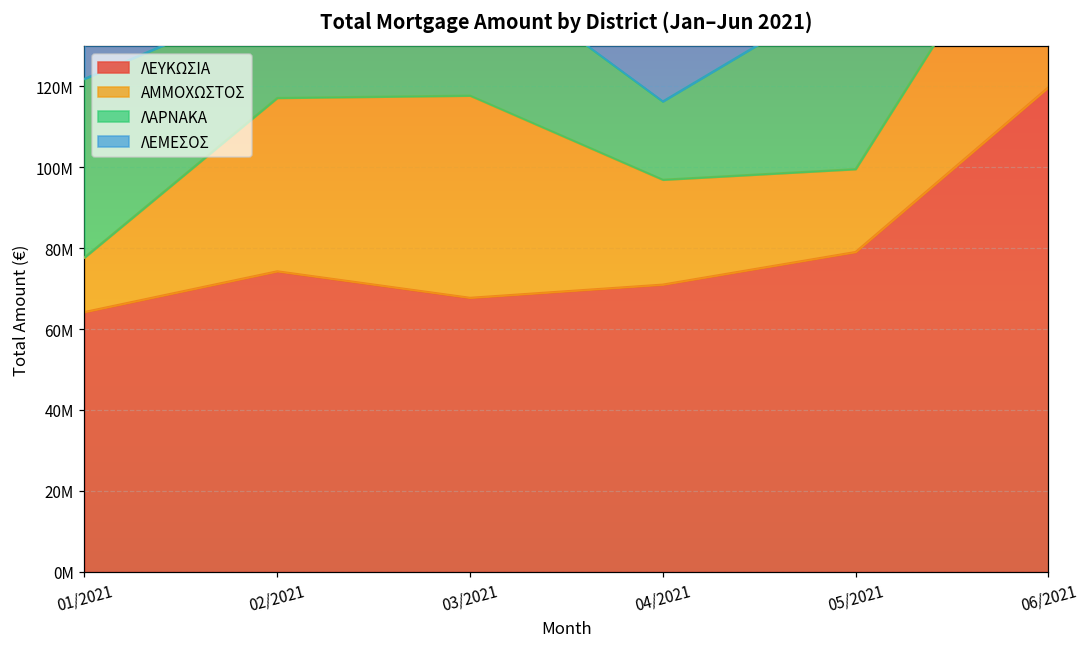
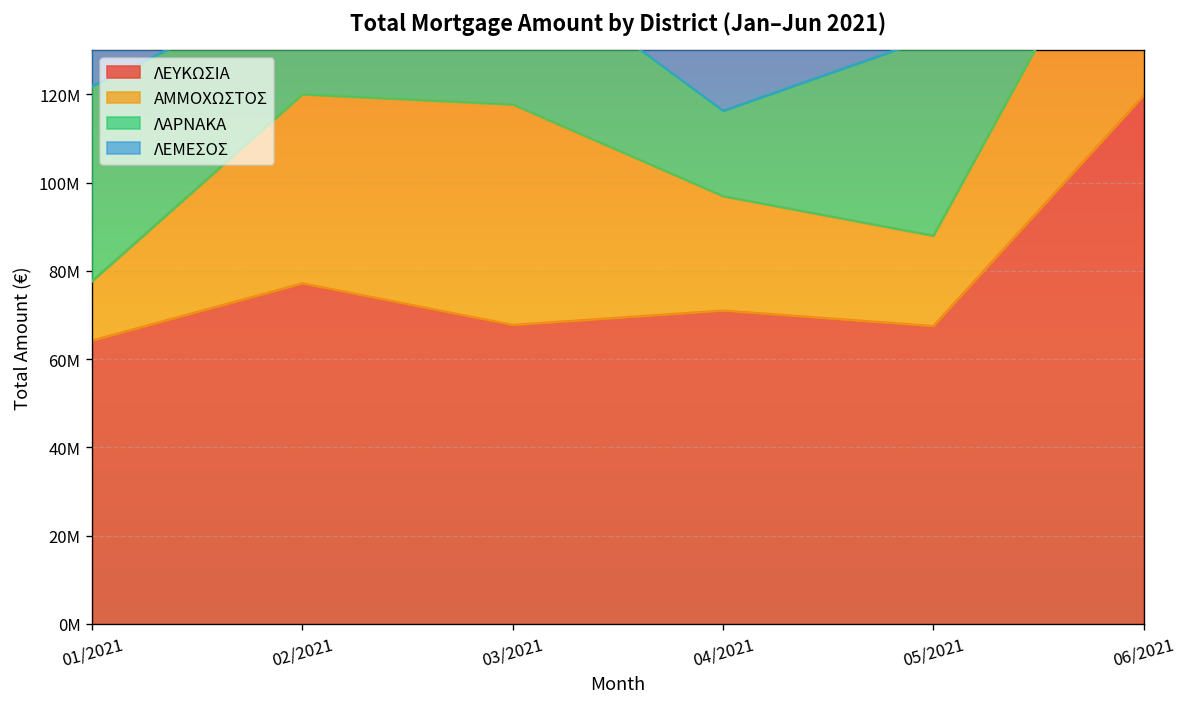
  {
    "ΛΕΥΚΩΣΙΑ": {
      "01/2021": 64000000,
-     "02/2021": 74000000,
+     "02/2021": 77000000,
      "03/2021": 68000000,
      "04/2021": 71000000,
-     "05/2021": 79000000,
+     "05/2021": 67000000,
      "06/2021": 120000000
    },
    "ΑΜΜΟΧΩΣΤΟΣ": {
      "01/2021": 13000000,
      "02/2021": 43000000,
      "03/2021": 50000000,
      "04/2021": 26000000,
      "05/2021": 20000000
    },
    "ΛΑΡΝΑΚΑ": {
      "01/2021": 44000000,
      "04/2021": 19000000
    }
  }
